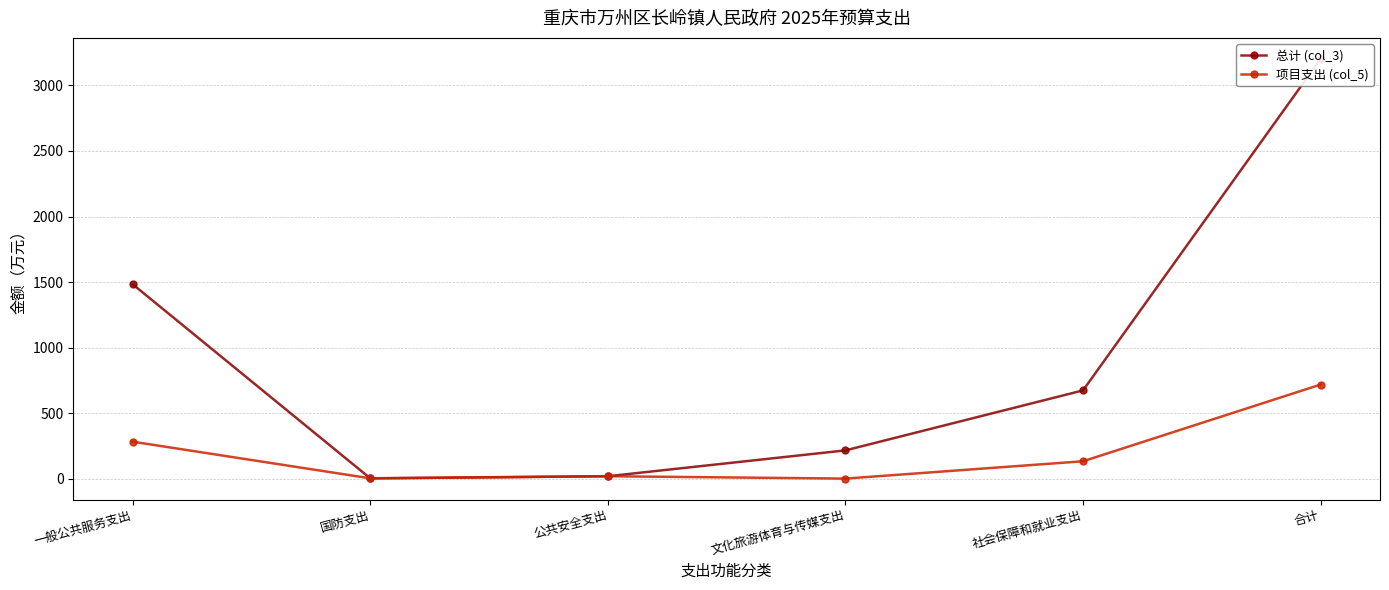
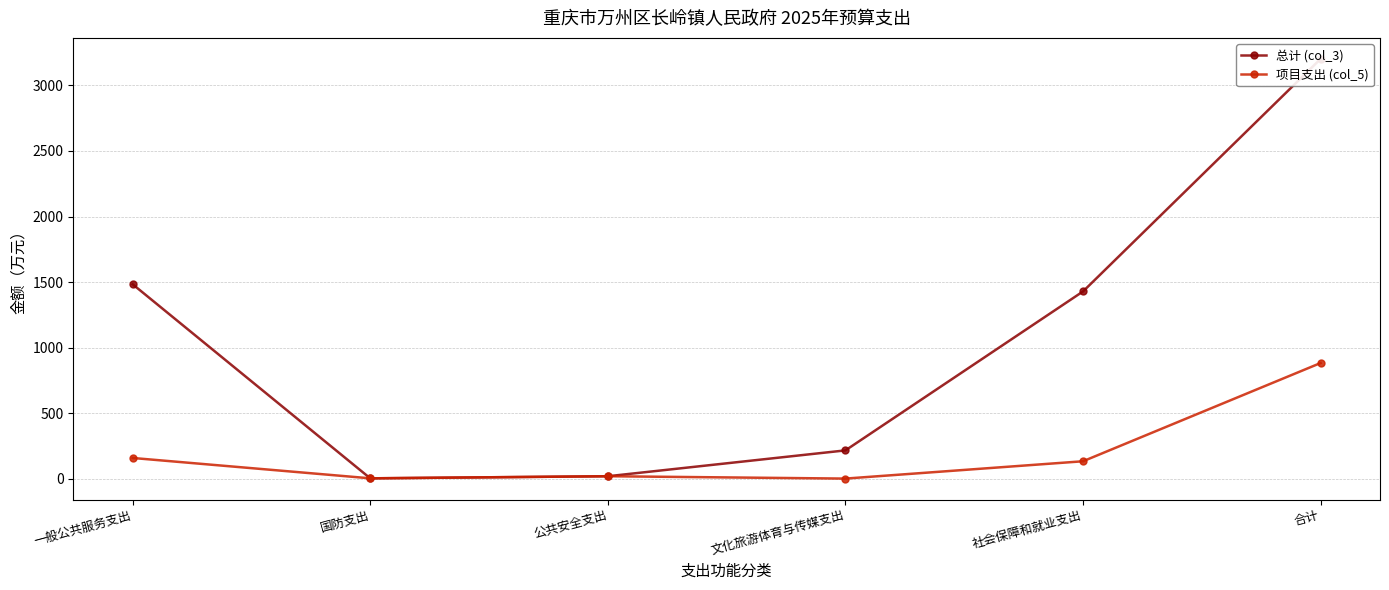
  {
    "总计 (col_3)": {
      "一般公共服务支出": 1480,
      "文化旅游体育与传媒支出": 220,
-     "社会保障和就业支出": 670
+     "社会保障和就业支出": 1430
    },
    "项目支出 (col_5)": {
-     "一般公共服务支出": 280,
+     "一般公共服务支出": 160,
      "文化旅游体育与传媒支出": 0,
      "社会保障和就业支出": 130,
-     "合计": 720
+     "合计": 880
    }
  }
